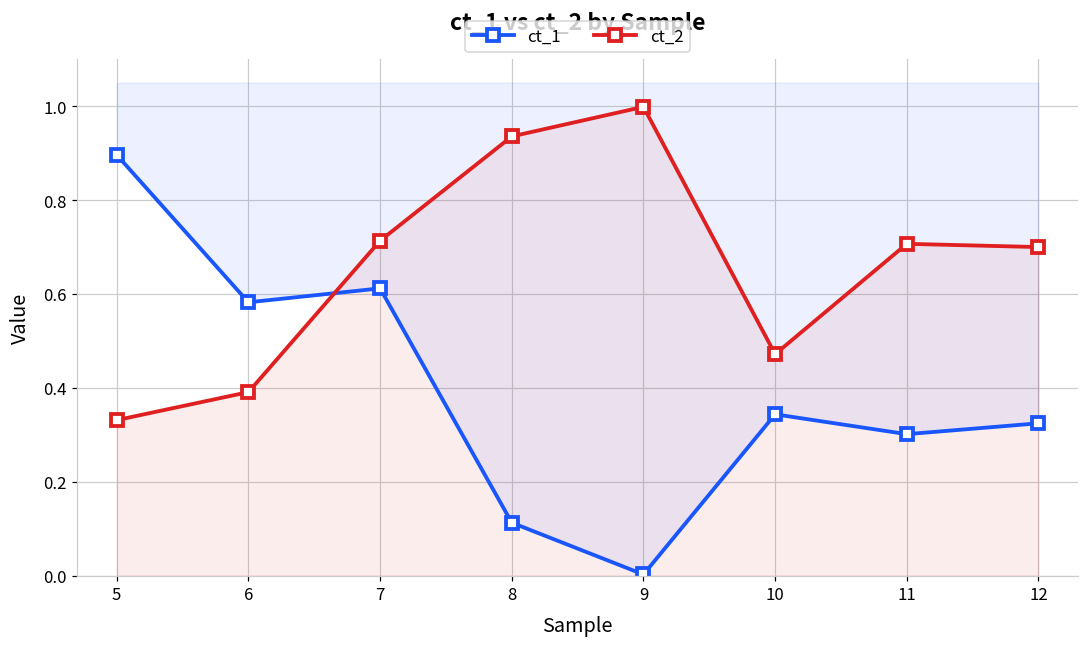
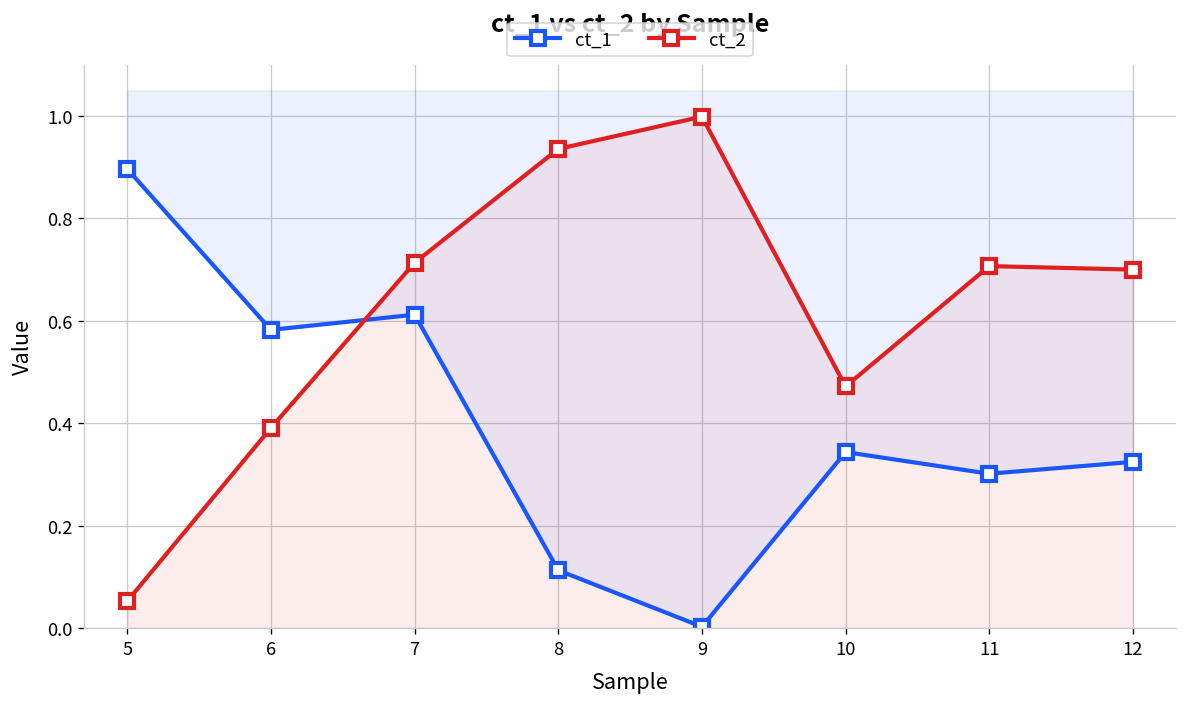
  {
    "ct_2": {
-     "5": 0.33,
+     "5": 0.05,
      "6": 0.39,
      "7": 0.71,
      "8": 0.94,
      "9": 1.00,
      "10": 0.47,
      "11": 0.71,
      "12": 0.70
    }
  }
